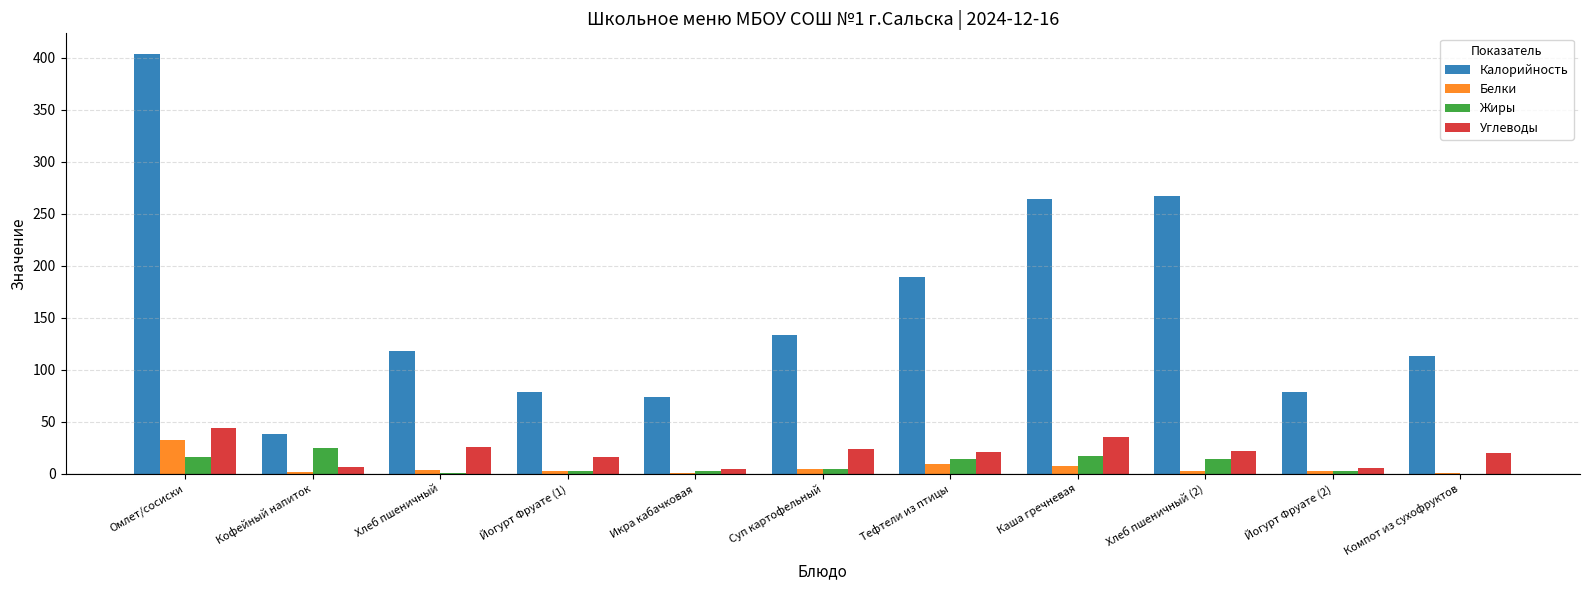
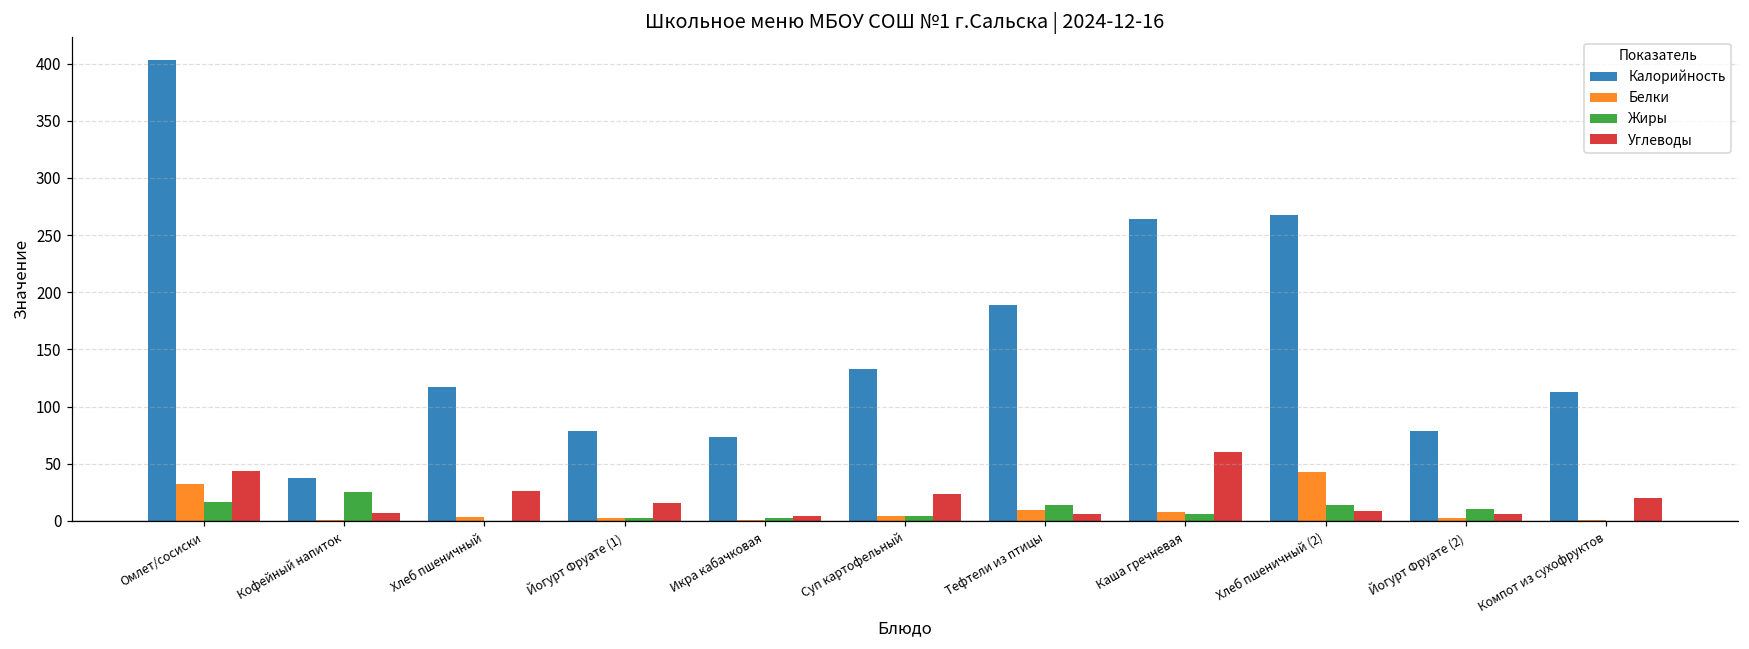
  {
    "Калорийность": {
      "Омлет/сосиски": 403,
      "Кофейный напиток": 38,
      "Хлеб пшеничный": 118,
      "Йогурт Фруате (1)": 79,
      "Икра кабачковая": 74,
      "Суп картофельный": 133,
      "Тефтели из птицы": 189,
      "Каша гречневая": 264,
      "Хлеб пшеничный (2)": 267,
      "Йогурт Фруате (2)": 79,
      "Компот из сухофруктов": 113
    },
    "Белки": {
      "Омлет/сосиски": 32,
      "Хлеб пшеничный": 3,
      "Йогурт Фруате (1)": 3,
      "Суп картофельный": 5,
      "Тефтели из птицы": 10,
      "Каша гречневая": 7,
-     "Хлеб пшеничный (2)": 3,
+     "Хлеб пшеничный (2)": 43,
      "Йогурт Фруате (2)": 3
    },
    "Жиры": {
      "Омлет/сосиски": 16,
      "Кофейный напиток": 25,
      "Йогурт Фруате (1)": 3,
      "Икра кабачковая": 3,
      "Суп картофельный": 5,
      "Тефтели из птицы": 14,
-     "Каша гречневая": 17,
+     "Каша гречневая": 6,
      "Хлеб пшеничный (2)": 14,
-     "Йогурт Фруате (2)": 3,
+     "Йогурт Фруате (2)": 11,
      "Компот из сухофруктов": 0
    },
    "Углеводы": {
      "Омлет/сосиски": 44,
      "Кофейный напиток": 7,
      "Хлеб пшеничный": 26,
      "Йогурт Фруате (1)": 16,
      "Икра кабачковая": 4,
      "Суп картофельный": 23,
-     "Тефтели из птицы": 21,
-     "Каша гречневая": 35,
-     "Хлеб пшеничный (2)": 22,
+     "Тефтели из птицы": 6,
+     "Каша гречневая": 61,
+     "Хлеб пшеничный (2)": 9,
      "Йогурт Фруате (2)": 6,
      "Компот из сухофруктов": 20
    }
  }
